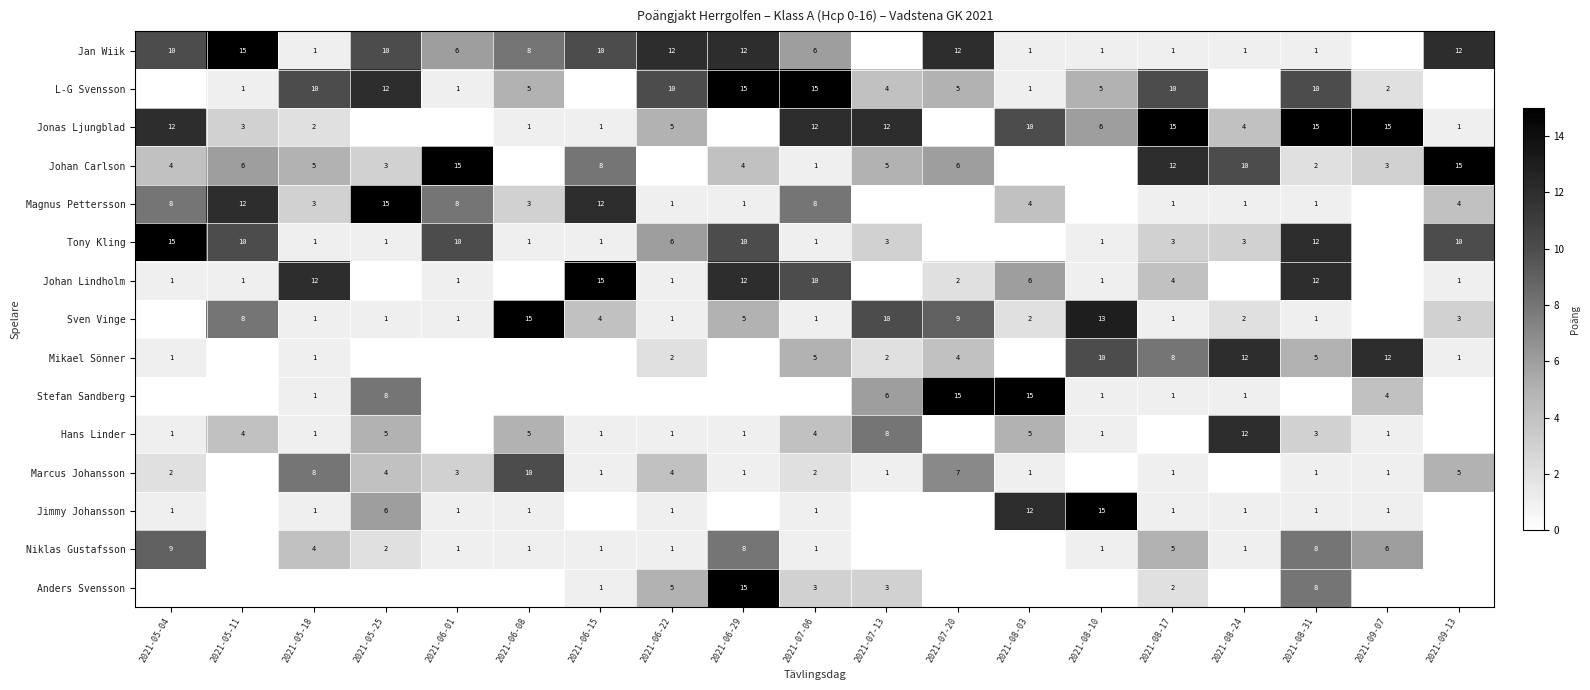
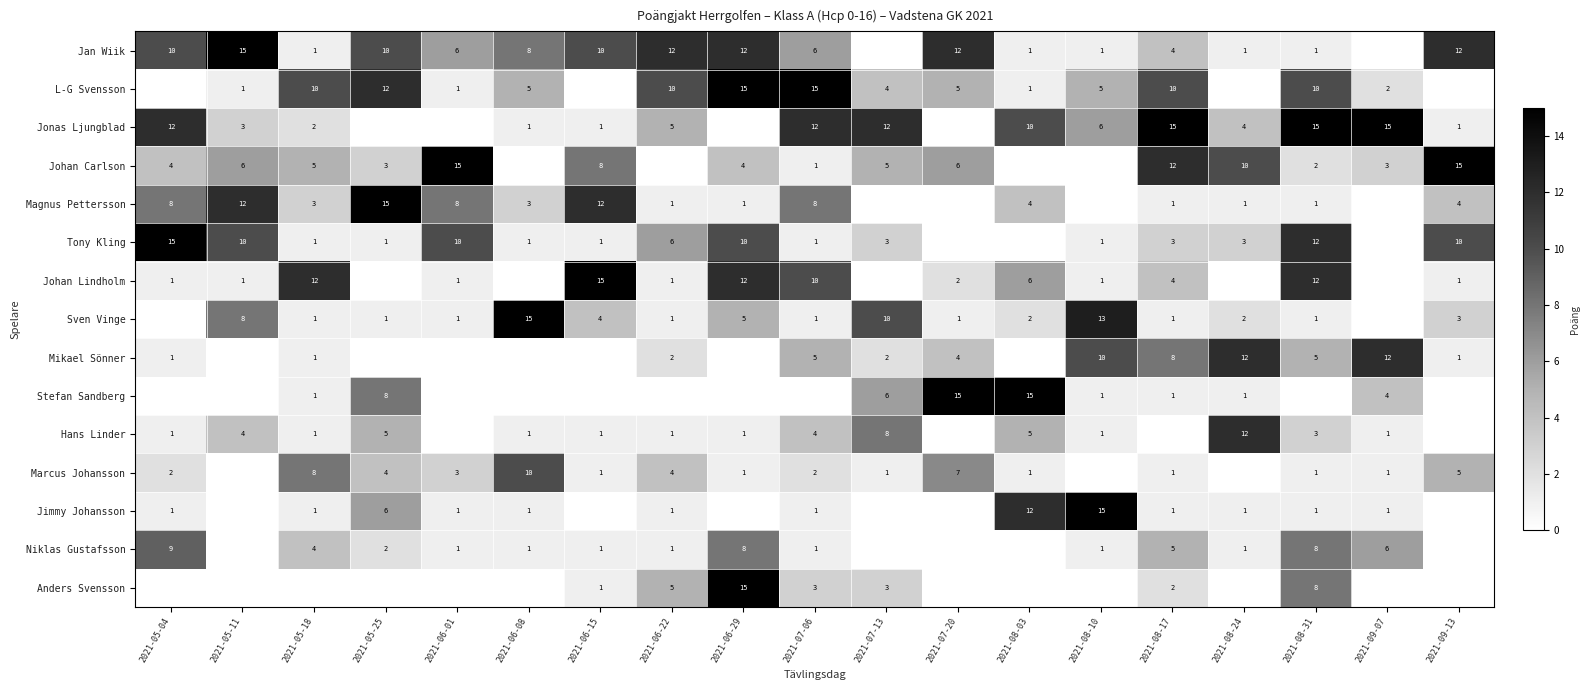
  {
    "Jan Wiik": {
      "2021-05-04": 10,
      "2021-05-11": 15,
      "2021-05-18": 1,
      "2021-05-25": 10,
      "2021-06-01": 6,
      "2021-06-08": 8,
      "2021-06-15": 10,
      "2021-06-22": 12,
      "2021-06-29": 12,
      "2021-07-06": 6,
      "2021-07-20": 12,
      "2021-08-03": 1,
      "2021-08-10": 1,
-     "2021-08-17": 1,
+     "2021-08-17": 4,
      "2021-08-24": 1,
      "2021-08-31": 1,
      "2021-09-13": 12
    },
    "Sven Vinge": {
      "2021-05-11": 8,
      "2021-05-18": 1,
      "2021-05-25": 1,
      "2021-06-01": 1,
      "2021-06-08": 15,
      "2021-06-15": 4,
      "2021-06-22": 1,
      "2021-06-29": 5,
      "2021-07-06": 1,
      "2021-07-13": 10,
-     "2021-07-20": 9,
+     "2021-07-20": 1,
      "2021-08-03": 2,
      "2021-08-10": 13,
      "2021-08-17": 1,
      "2021-08-24": 2,
      "2021-08-31": 1,
      "2021-09-13": 3
    },
    "Hans Linder": {
      "2021-05-04": 1,
      "2021-05-11": 4,
      "2021-05-18": 1,
      "2021-05-25": 5,
-     "2021-06-08": 5,
+     "2021-06-08": 1,
      "2021-06-15": 1,
      "2021-06-22": 1,
      "2021-06-29": 1,
      "2021-07-06": 4,
      "2021-07-13": 8,
      "2021-08-03": 5,
      "2021-08-10": 1,
      "2021-08-24": 12,
      "2021-08-31": 3,
      "2021-09-07": 1
    }
  }
